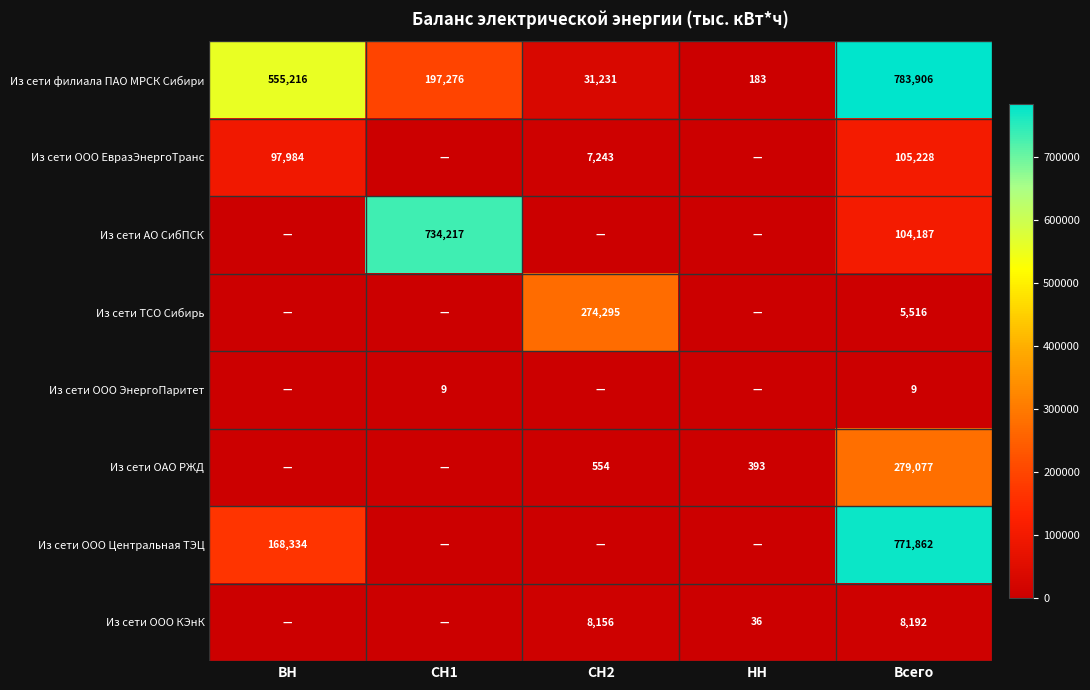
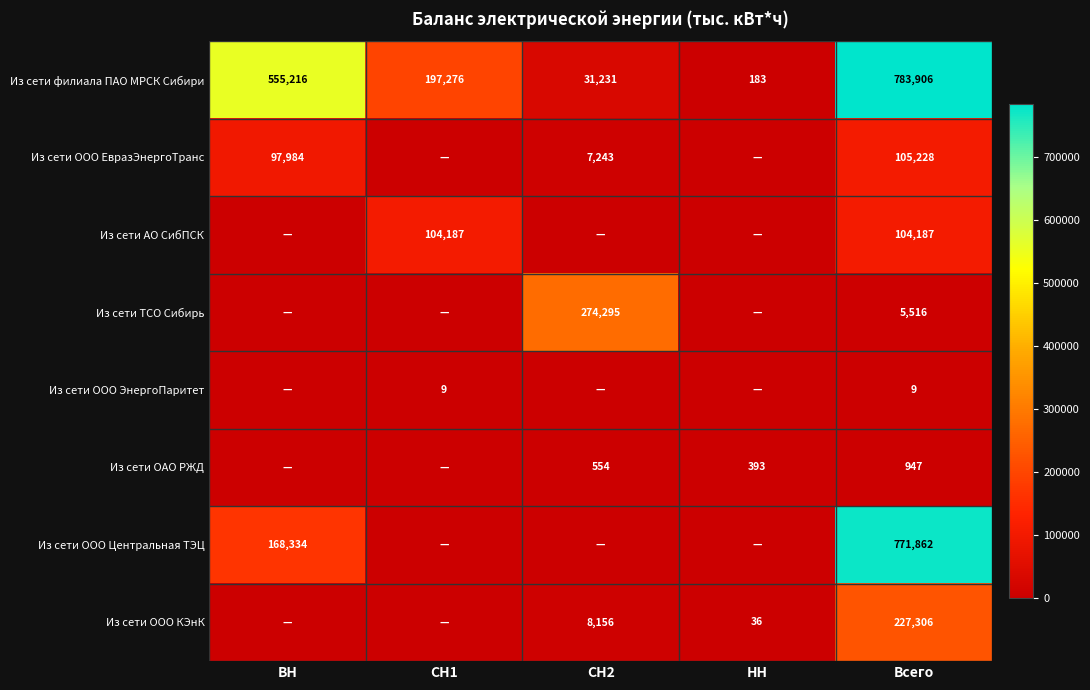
  {
    "Из сети филиала ПАО МРСК Сибири": {
      "ВН": "555,216",
      "СН1": "197,276",
      "СН2": "31,231",
      "НН": "183",
      "Всего": "783,906"
    },
    "Из сети ООО ЕвразЭнергоТранс": {
      "ВН": "97,984",
      "СН2": "7,243",
      "Всего": "105,228"
    },
    "Из сети АО СибПСК": {
-     "СН1": "734,217",
+     "СН1": "104,187",
      "Всего": "104,187"
    },
    "Из сети ТСО Сибирь": {
      "СН2": "274,295",
      "Всего": "5,516"
    },
    "Из сети ООО ЭнергоПаритет": {
      "СН1": "9",
      "Всего": "9"
    },
    "Из сети ОАО РЖД": {
      "СН2": "554",
      "НН": "393",
-     "Всего": "279,077"
+     "Всего": "947"
    },
    "Из сети ООО Центральная ТЭЦ": {
      "ВН": "168,334",
      "Всего": "771,862"
    },
    "Из сети ООО КЭнК": {
      "СН2": "8,156",
      "НН": "36",
-     "Всего": "8,192"
+     "Всего": "227,306"
    }
  }
